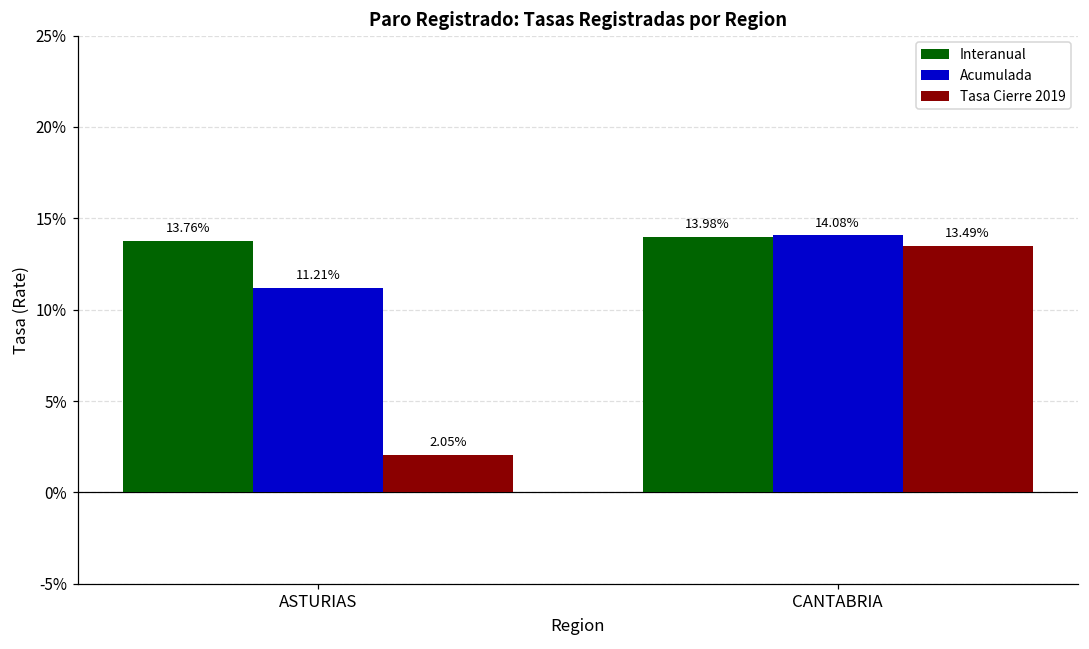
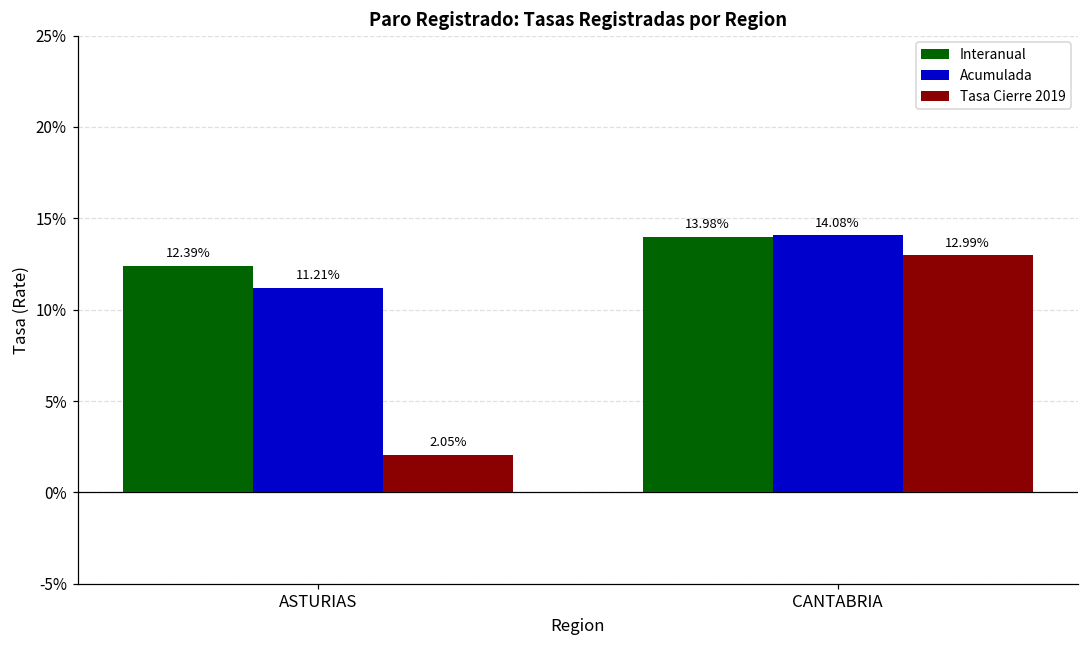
  {
    "Interanual": {
-     "ASTURIAS": "13.76%",
+     "ASTURIAS": "12.39%",
      "CANTABRIA": "13.98%"
    },
    "Acumulada": {
      "ASTURIAS": "11.21%",
      "CANTABRIA": "14.08%"
    },
    "Tasa Cierre 2019": {
      "ASTURIAS": "2.05%",
-     "CANTABRIA": "13.49%"
+     "CANTABRIA": "12.99%"
    }
  }
